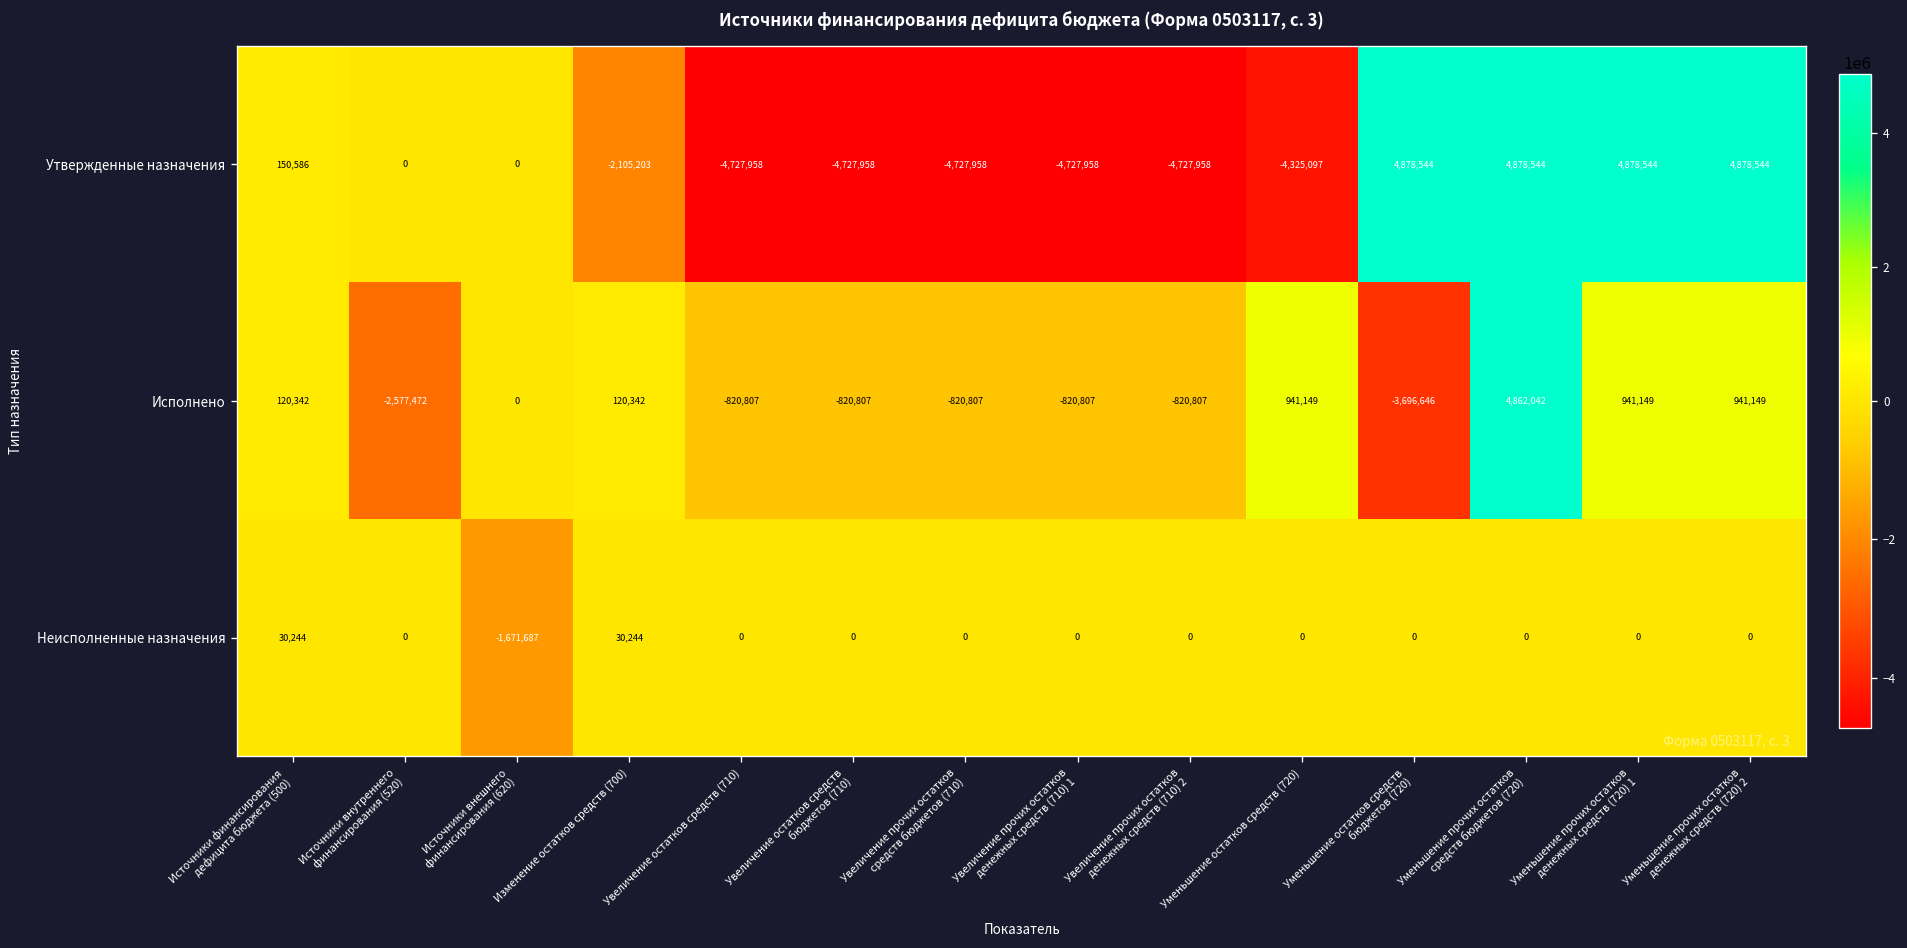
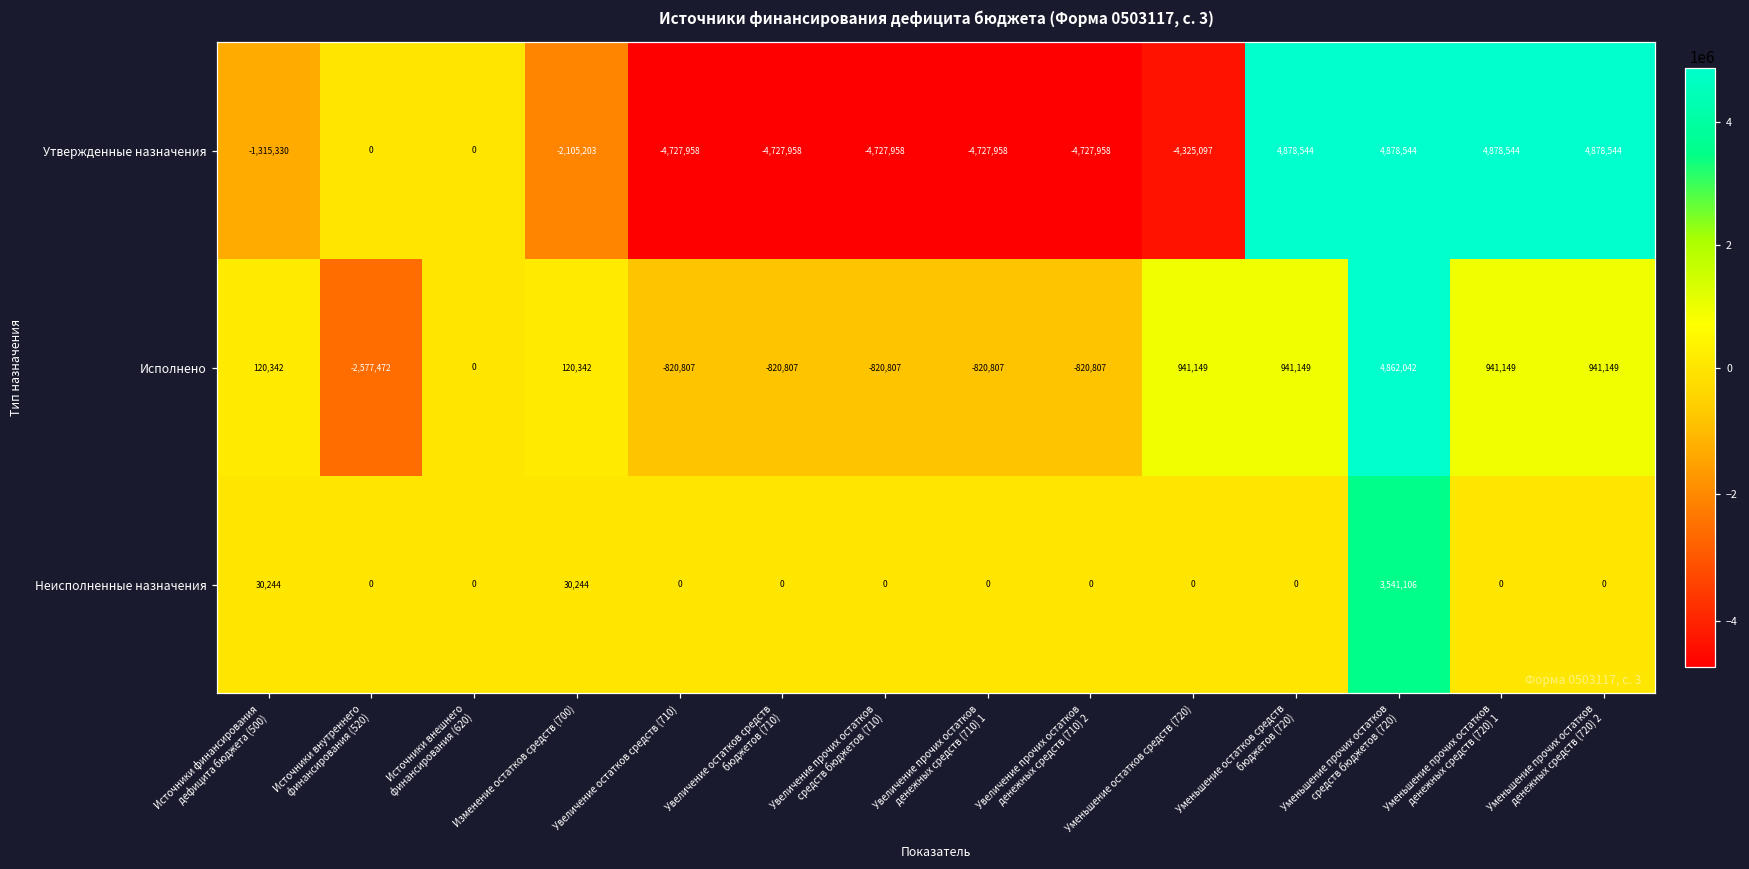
  {
    "Утвержденные назначения": {
-     "Источники финансирования дефицита бюджета (500)": "150,586",
+     "Источники финансирования дефицита бюджета (500)": "-1,315,330",
      "Источники внутреннего финансирования (520)": "0",
      "Источники внешнего финансирования (620)": "0",
      "Изменение остатков средств (700)": "-2,105,203",
      "Увеличение остатков средств (710)": "-4,727,958",
      "Увеличение остатков средств бюджетов (710)": "-4,727,958",
      "Увеличение прочих остатков средств бюджетов (710)": "-4,727,958",
      "Увеличение прочих остатков денежных средств (710) 1": "-4,727,958",
      "Увеличение прочих остатков денежных средств (710) 2": "-4,727,958",
      "Уменьшение остатков средств (720)": "-4,325,097",
      "Уменьшение остатков средств бюджетов (720)": "4,878,544",
      "Уменьшение прочих остатков средств бюджетов (720)": "4,878,544",
      "Уменьшение прочих остатков денежных средств (720) 1": "4,878,544",
      "Уменьшение прочих остатков денежных средств (720) 2": "4,878,544"
    },
    "Исполнено": {
      "Источники финансирования дефицита бюджета (500)": "120,342",
      "Источники внутреннего финансирования (520)": "-2,577,472",
      "Источники внешнего финансирования (620)": "0",
      "Изменение остатков средств (700)": "120,342",
      "Увеличение остатков средств (710)": "-820,807",
      "Увеличение остатков средств бюджетов (710)": "-820,807",
      "Увеличение прочих остатков средств бюджетов (710)": "-820,807",
      "Увеличение прочих остатков денежных средств (710) 1": "-820,807",
      "Увеличение прочих остатков денежных средств (710) 2": "-820,807",
      "Уменьшение остатков средств (720)": "941,149",
-     "Уменьшение остатков средств бюджетов (720)": "-3,696,646",
+     "Уменьшение остатков средств бюджетов (720)": "941,149",
      "Уменьшение прочих остатков средств бюджетов (720)": "4,862,042",
      "Уменьшение прочих остатков денежных средств (720) 1": "941,149",
      "Уменьшение прочих остатков денежных средств (720) 2": "941,149"
    },
    "Неисполненные назначения": {
      "Источники финансирования дефицита бюджета (500)": "30,244",
      "Источники внутреннего финансирования (520)": "0",
-     "Источники внешнего финансирования (620)": "-1,671,687",
+     "Источники внешнего финансирования (620)": "0",
      "Изменение остатков средств (700)": "30,244",
      "Увеличение остатков средств (710)": "0",
      "Увеличение остатков средств бюджетов (710)": "0",
      "Увеличение прочих остатков средств бюджетов (710)": "0",
      "Увеличение прочих остатков денежных средств (710) 1": "0",
      "Увеличение прочих остатков денежных средств (710) 2": "0",
      "Уменьшение остатков средств (720)": "0",
      "Уменьшение остатков средств бюджетов (720)": "0",
-     "Уменьшение прочих остатков средств бюджетов (720)": "0",
+     "Уменьшение прочих остатков средств бюджетов (720)": "3,541,106",
      "Уменьшение прочих остатков денежных средств (720) 1": "0"
    }
  }
